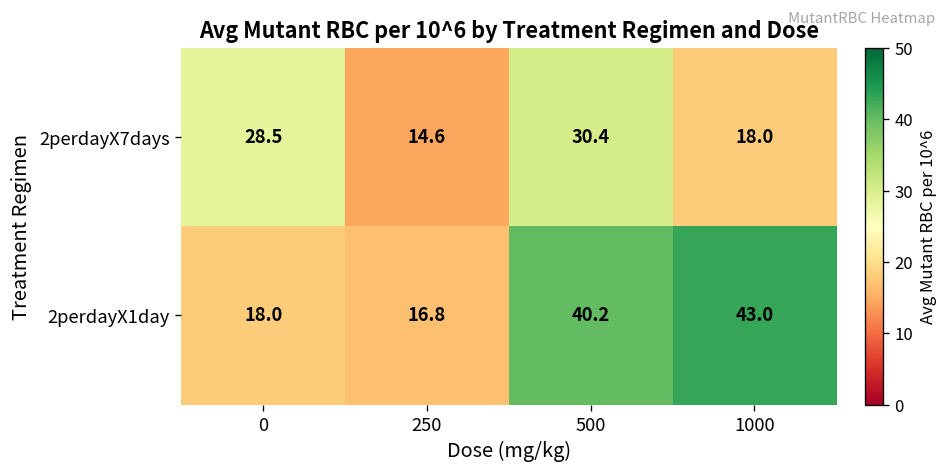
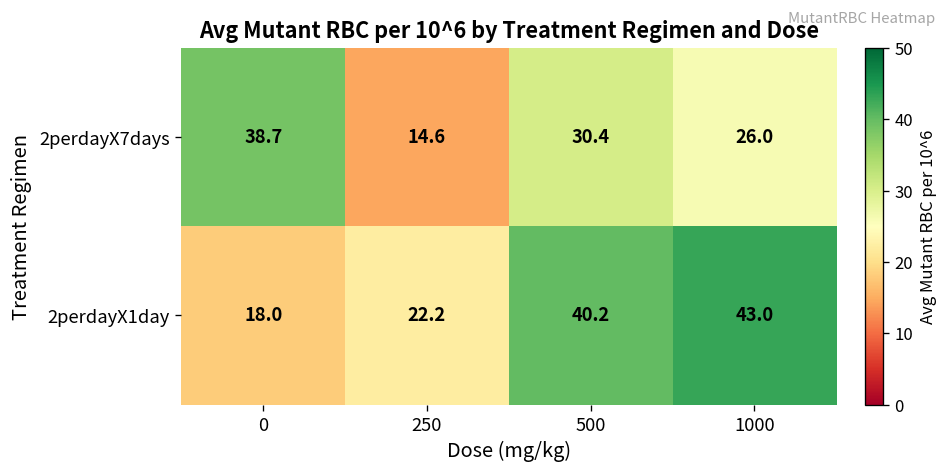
  {
    "2perdayX7days": {
-     "0": 28.5,
+     "0": 38.7,
      "250": 14.6,
      "500": 30.4,
-     "1000": 18.0
+     "1000": 26.0
    },
    "2perdayX1day": {
      "0": 18.0,
-     "250": 16.8,
+     "250": 22.2,
      "500": 40.2,
      "1000": 43.0
    }
  }
